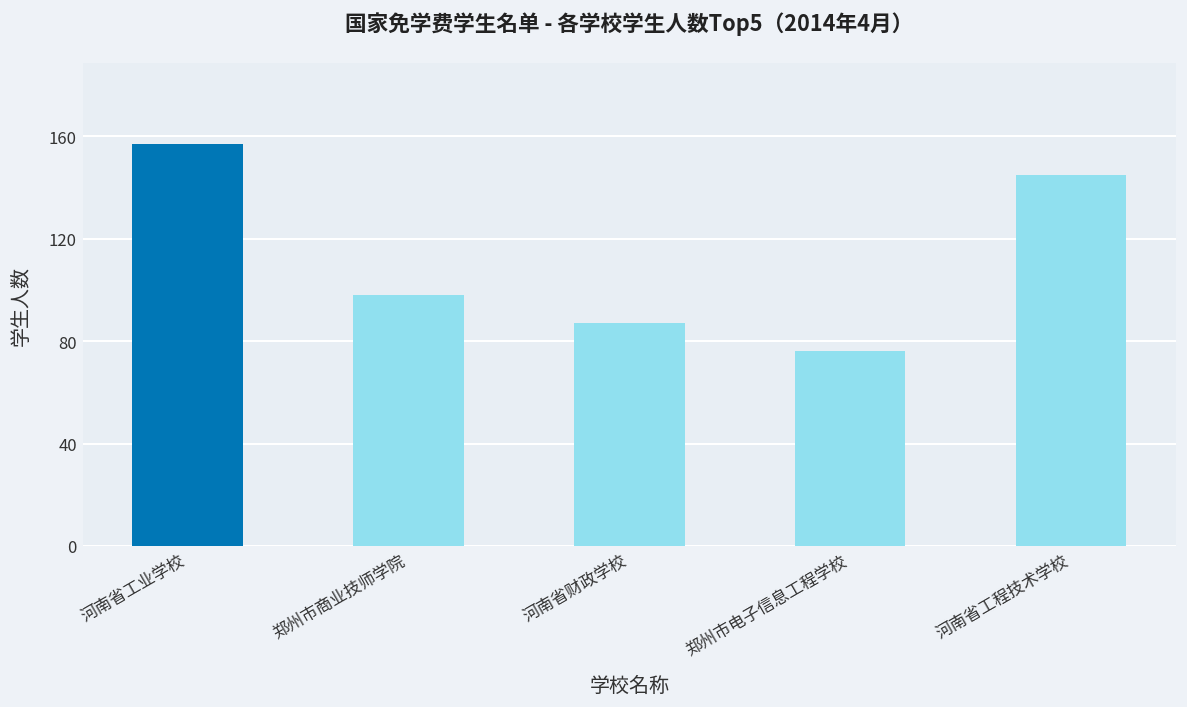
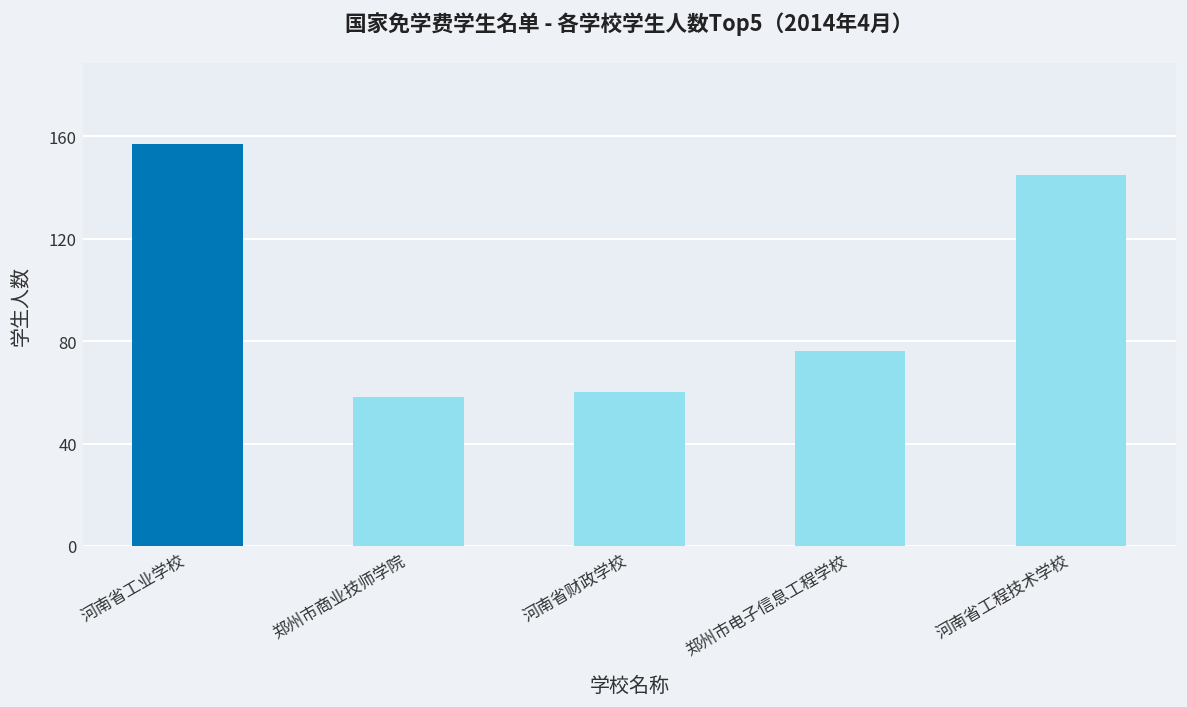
  {
    "河南省工业学校": 157,
-   "郑州市商业技师学院": 98,
-   "河南省财政学校": 87,
+   "郑州市商业技师学院": 58,
+   "河南省财政学校": 60,
    "郑州市电子信息工程学校": 76,
    "河南省工程技术学校": 145
  }
